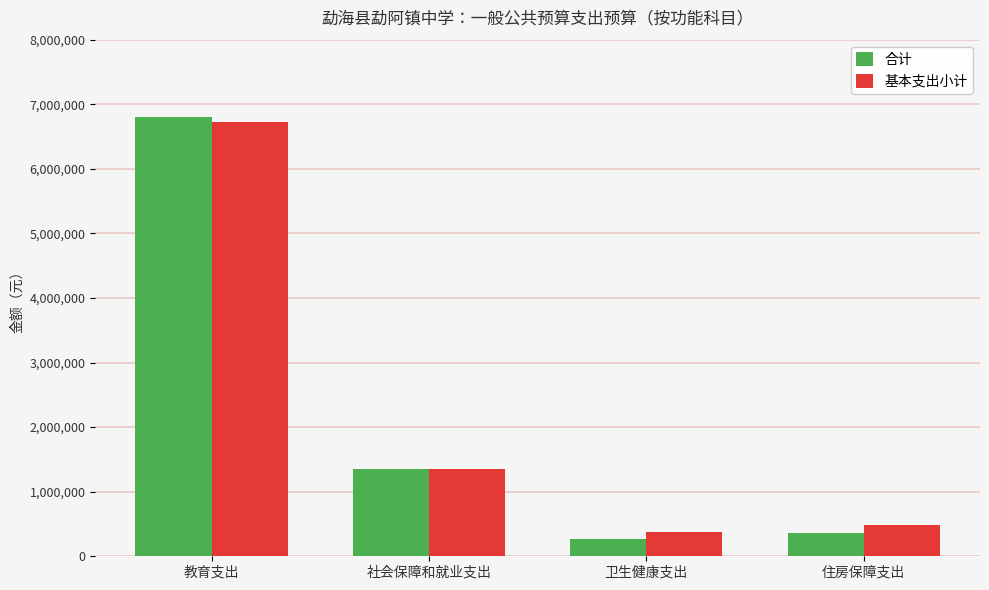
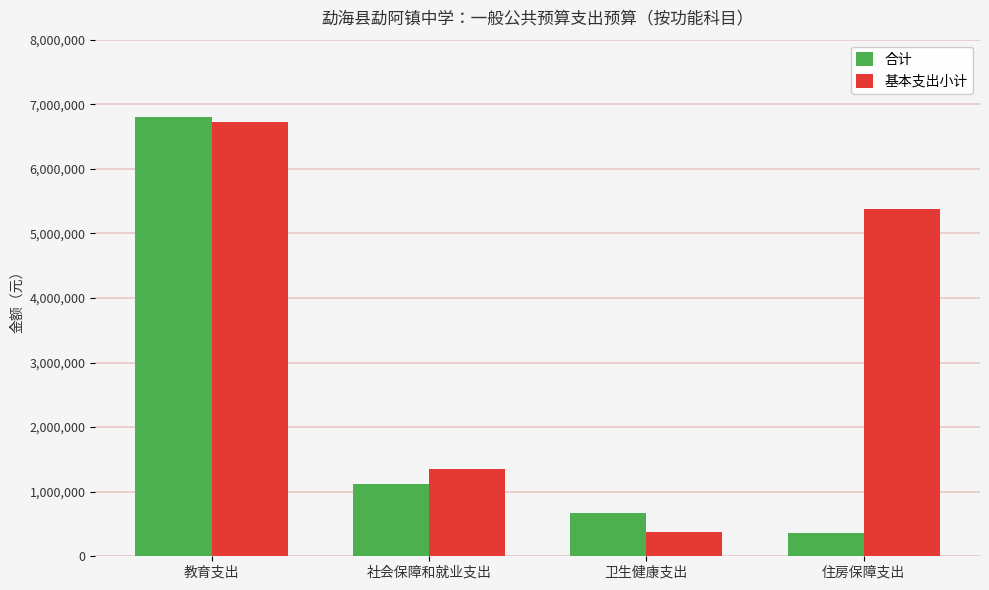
  {
    "合计": {
      "教育支出": "6,800,000",
-     "社会保障和就业支出": "1,400,000",
-     "卫生健康支出": "300,000",
+     "社会保障和就业支出": "1,100,000",
+     "卫生健康支出": "700,000",
      "住房保障支出": "400,000"
    },
    "基本支出小计": {
      "教育支出": "6,700,000",
      "社会保障和就业支出": "1,400,000",
      "卫生健康支出": "400,000",
-     "住房保障支出": "500,000"
+     "住房保障支出": "5,400,000"
    }
  }
